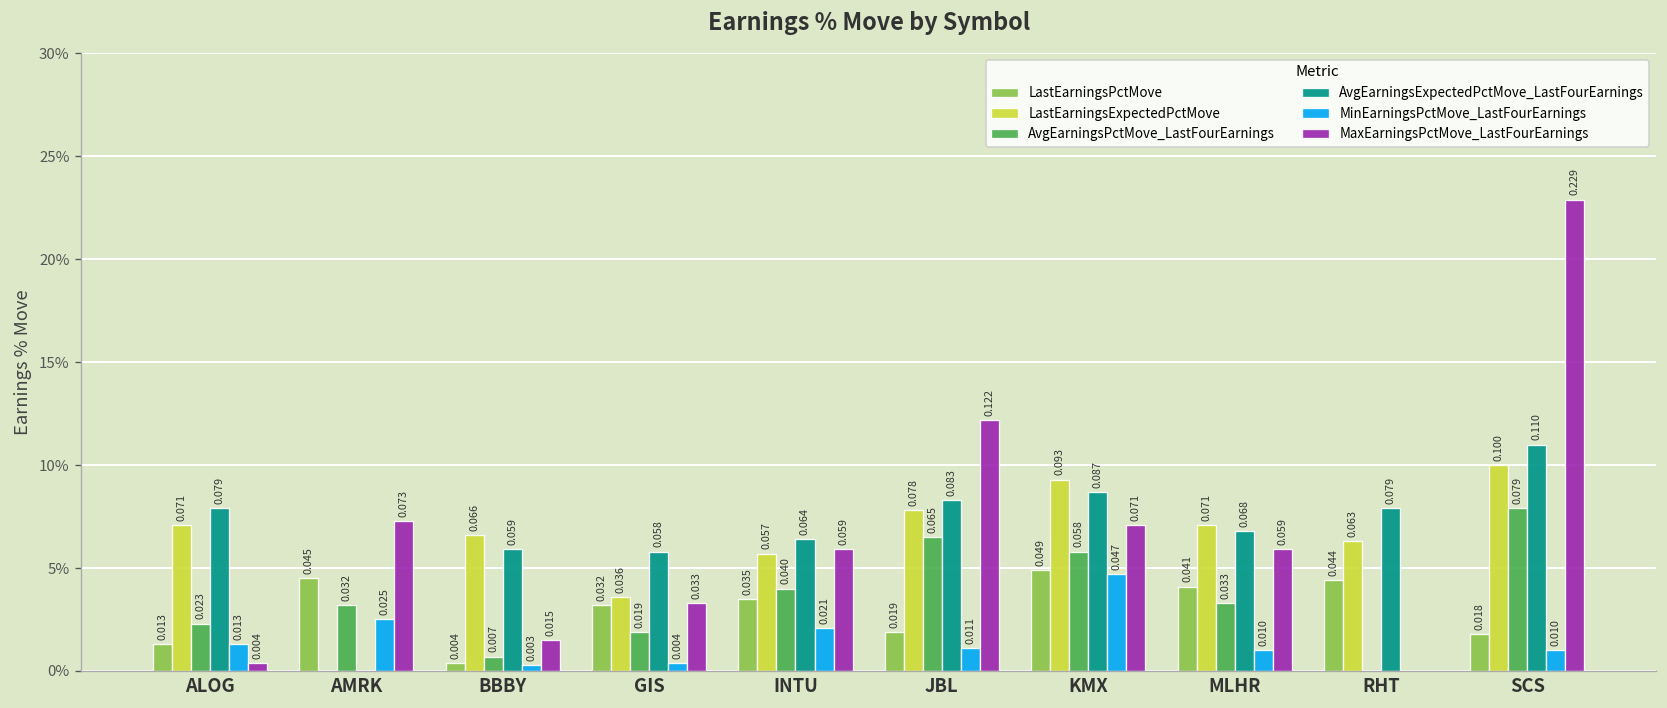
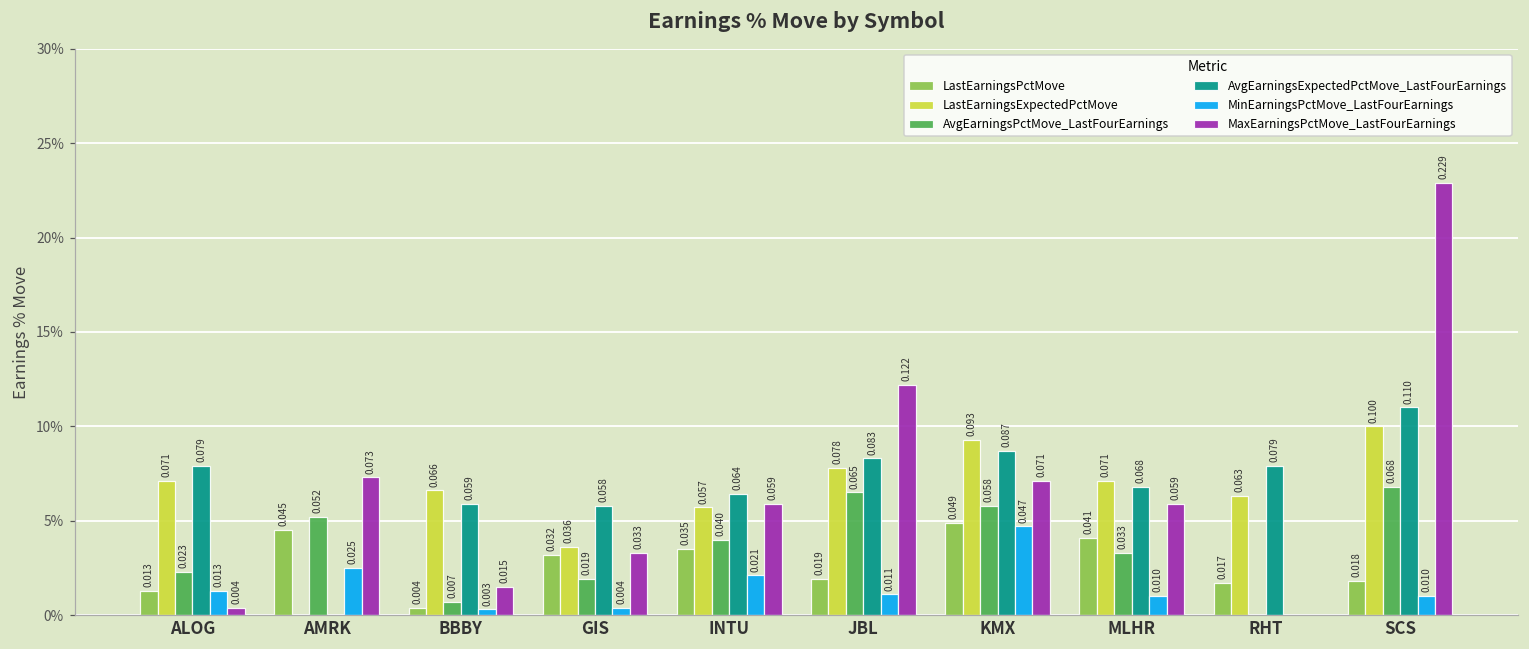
  {
    "LastEarningsPctMove": {
      "ALOG": 0.013,
      "AMRK": 0.045,
      "BBBY": 0.004,
      "GIS": 0.032,
      "INTU": 0.035,
      "JBL": 0.019,
      "KMX": 0.049,
      "MLHR": 0.041,
-     "RHT": 0.044,
+     "RHT": 0.017,
      "SCS": 0.018
    },
    "LastEarningsExpectedPctMove": {
      "ALOG": 0.071,
      "BBBY": 0.066,
      "GIS": 0.036,
      "INTU": 0.057,
      "JBL": 0.078,
      "KMX": 0.093,
      "MLHR": 0.071,
      "RHT": 0.063,
      "SCS": 0.100
    },
    "AvgEarningsPctMove_LastFourEarnings": {
      "ALOG": 0.023,
-     "AMRK": 0.032,
+     "AMRK": 0.052,
      "BBBY": 0.007,
      "GIS": 0.019,
      "INTU": 0.040,
      "JBL": 0.065,
      "KMX": 0.058,
      "MLHR": 0.033,
-     "SCS": 0.079
+     "SCS": 0.068
    },
    "AvgEarningsExpectedPctMove_LastFourEarnings": {
      "ALOG": 0.079,
      "BBBY": 0.059,
      "GIS": 0.058,
      "INTU": 0.064,
      "JBL": 0.083,
      "KMX": 0.087,
      "MLHR": 0.068,
      "RHT": 0.079,
      "SCS": 0.110
    },
    "MinEarningsPctMove_LastFourEarnings": {
      "ALOG": 0.013,
      "AMRK": 0.025,
      "BBBY": 0.003,
      "GIS": 0.004,
      "INTU": 0.021,
      "JBL": 0.011,
      "KMX": 0.047,
      "MLHR": 0.010,
      "SCS": 0.010
    },
    "MaxEarningsPctMove_LastFourEarnings": {
      "ALOG": 0.004,
      "AMRK": 0.073,
      "BBBY": 0.015,
      "GIS": 0.033,
      "INTU": 0.059,
      "JBL": 0.122,
      "KMX": 0.071,
      "MLHR": 0.059,
      "SCS": 0.229
    }
  }
